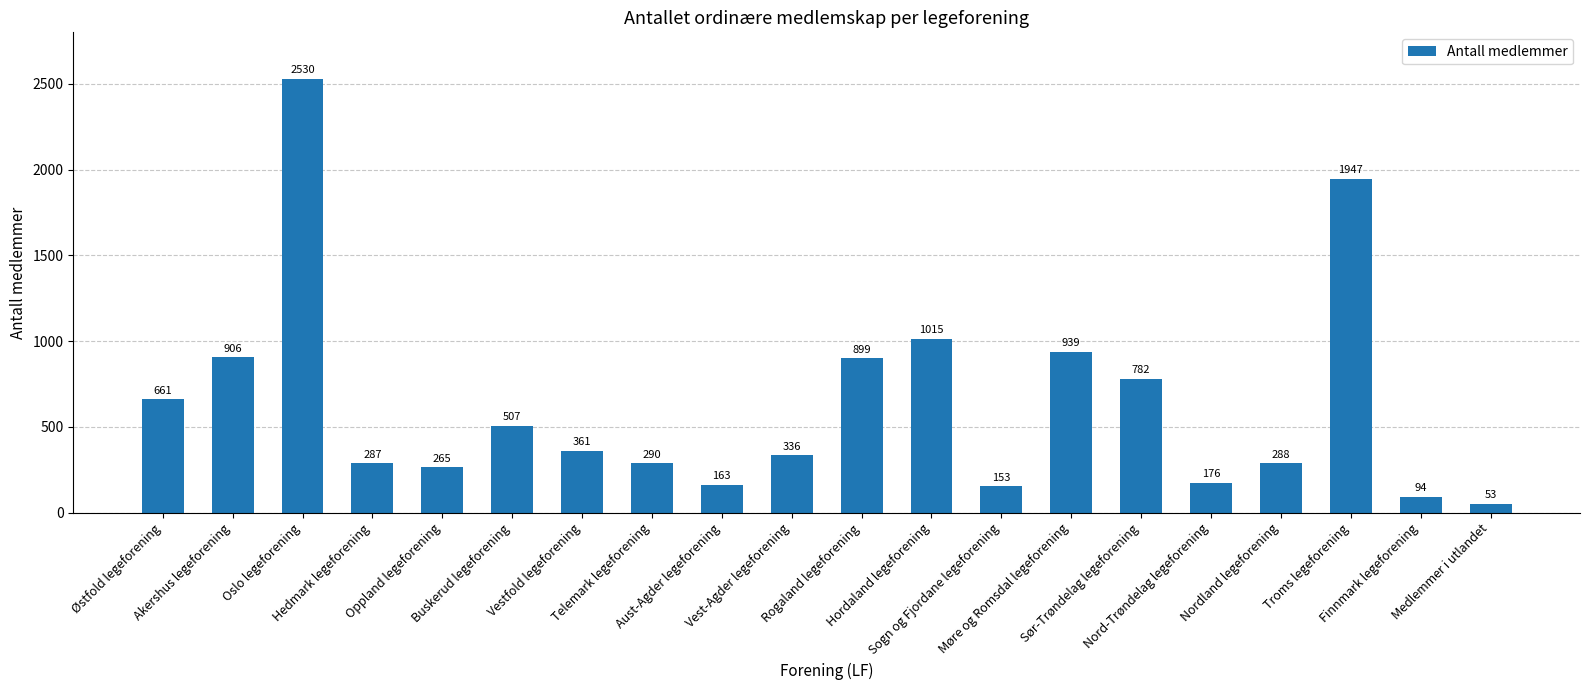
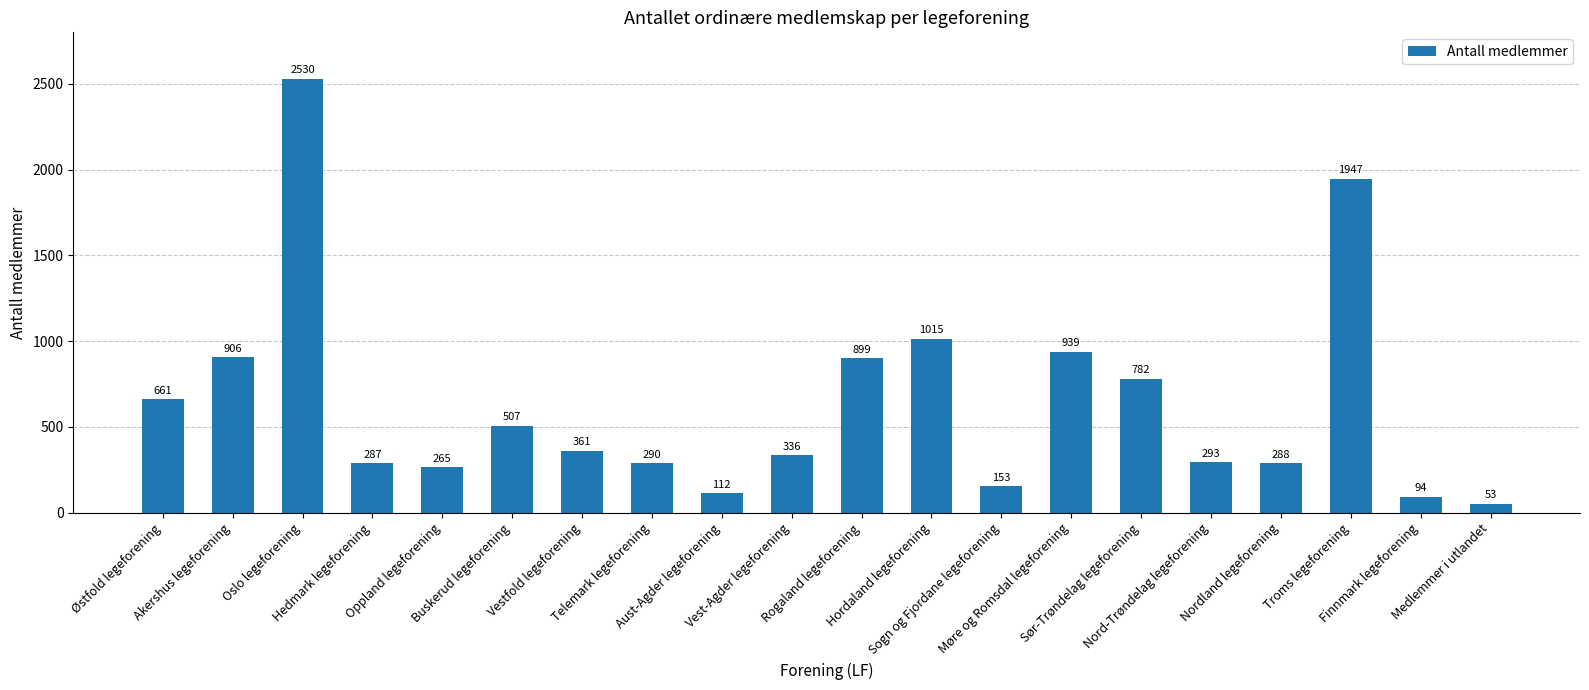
  {
    "Østfold legeforening": 661,
    "Akershus legeforening": 906,
    "Oslo legeforening": 2530,
    "Hedmark legeforening": 287,
    "Oppland legeforening": 265,
    "Buskerud legeforening": 507,
    "Vestfold legeforening": 361,
    "Telemark legeforening": 290,
-   "Aust-Agder legeforening": 163,
+   "Aust-Agder legeforening": 112,
    "Vest-Agder legeforening": 336,
    "Rogaland legeforening": 899,
    "Hordaland legeforening": 1015,
    "Sogn og Fjordane legeforening": 153,
    "Møre og Romsdal legeforening": 939,
    "Sør-Trøndelag legeforening": 782,
-   "Nord-Trøndelag legeforening": 176,
+   "Nord-Trøndelag legeforening": 293,
    "Nordland legeforening": 288,
    "Troms legeforening": 1947,
    "Finnmark legeforening": 94,
    "Medlemmer i utlandet": 53
  }
